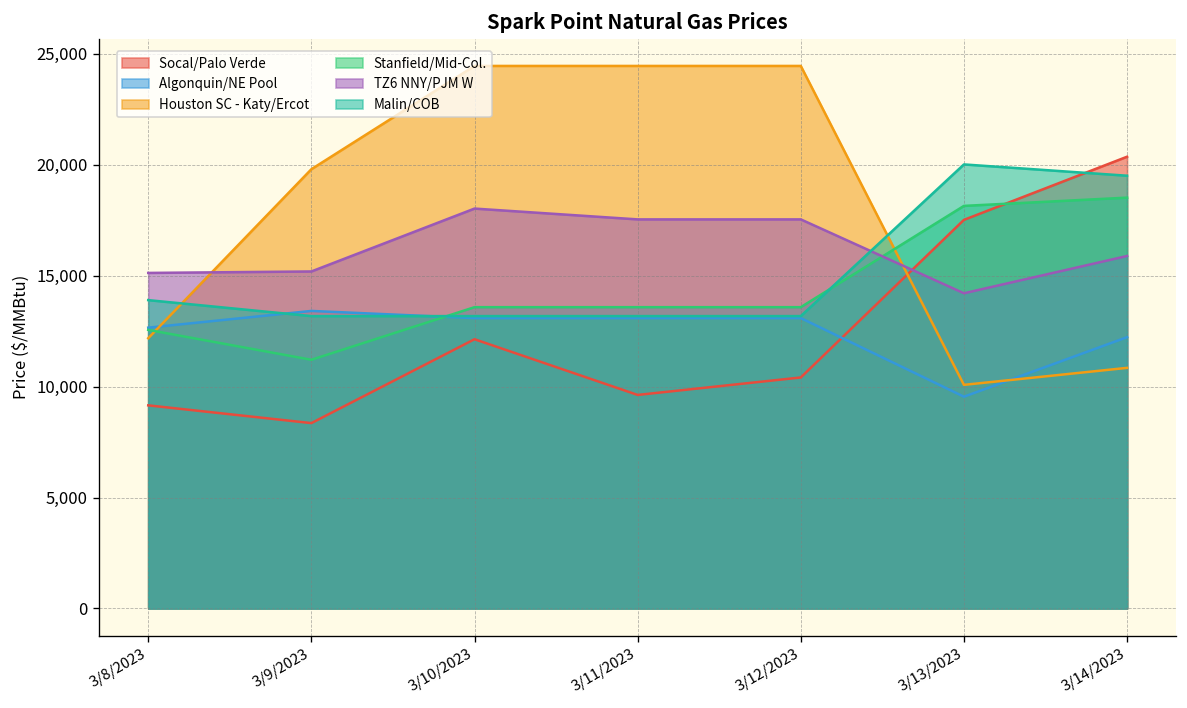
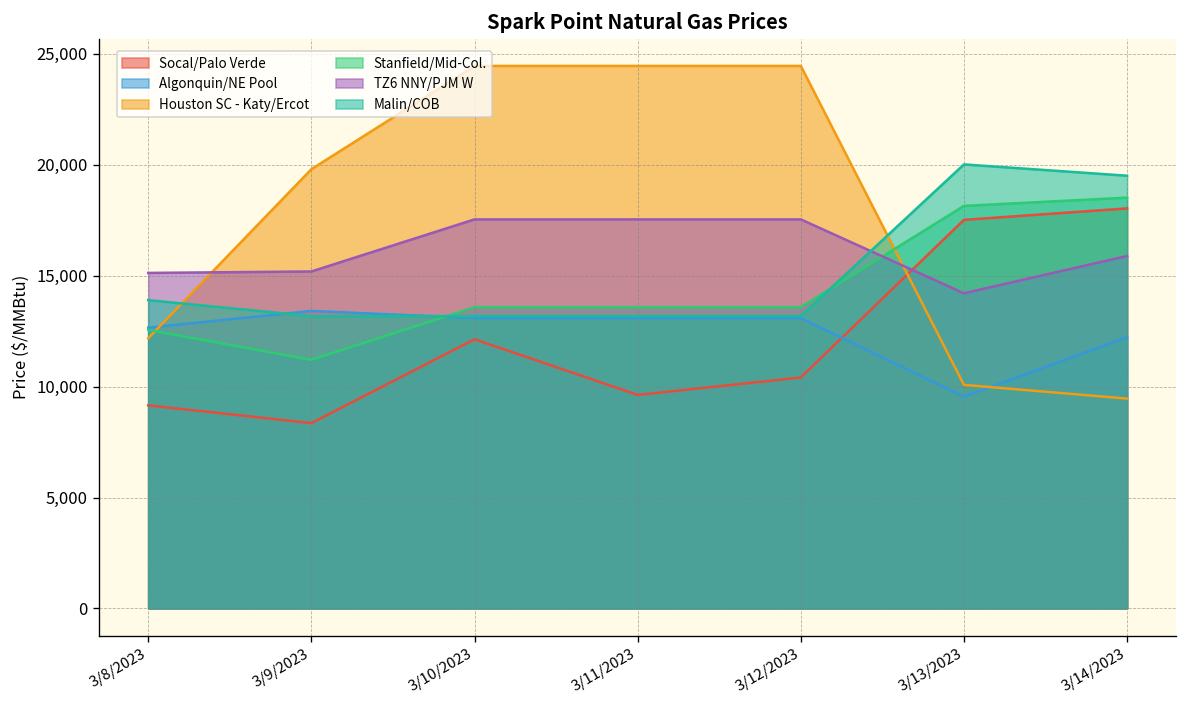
  {
    "Socal/Palo Verde": {
      "3/8/2023": "9,200",
      "3/9/2023": "8,400",
      "3/10/2023": "12,100",
      "3/11/2023": "9,600",
      "3/12/2023": "10,400",
      "3/13/2023": "17,500",
-     "3/14/2023": "20,400"
+     "3/14/2023": "18,000"
    },
    "Algonquin/NE Pool": {
      "3/9/2023": "13,400",
      "3/13/2023": "9,500",
      "3/14/2023": "12,200"
    },
    "Houston SC - Katy/Ercot": {
      "3/8/2023": "12,200",
      "3/9/2023": "19,800",
      "3/11/2023": "24,500",
      "3/12/2023": "24,500",
      "3/13/2023": "10,100",
-     "3/14/2023": "10,800"
+     "3/14/2023": "9,500"
    },
    "TZ6 NNY/PJM W": {
      "3/8/2023": "15,100",
      "3/9/2023": "15,200",
-     "3/10/2023": "18,000",
+     "3/10/2023": "17,500",
      "3/11/2023": "17,500",
      "3/12/2023": "17,500",
      "3/13/2023": "14,200",
      "3/14/2023": "15,900"
    }
  }
